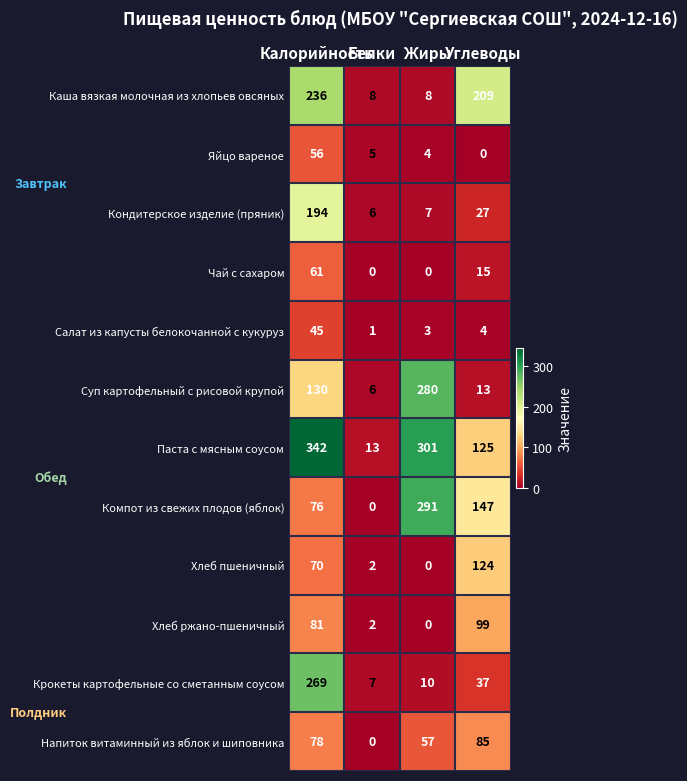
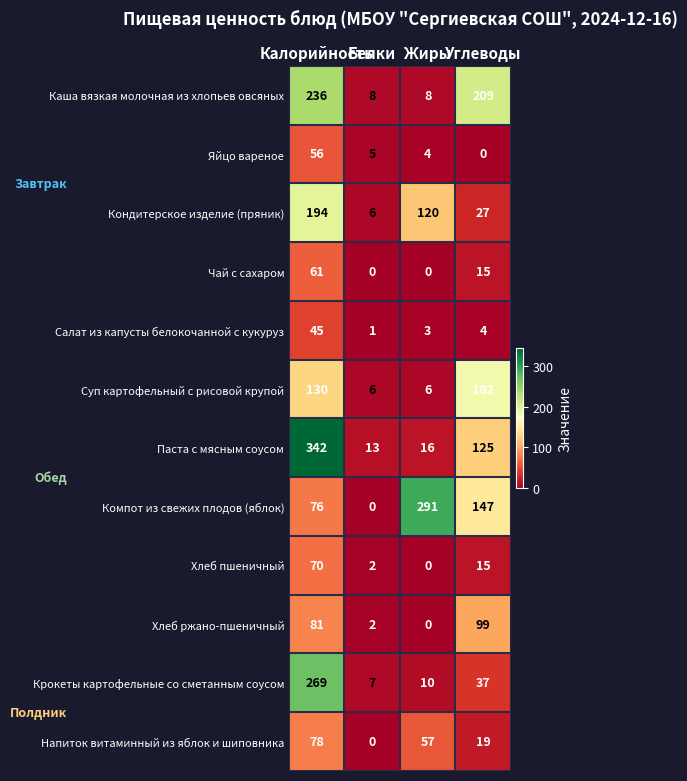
  {
    "Каша вязкая молочная из хлопьев овсяных": {
      "Жиры": 8,
      "Углеводы": 209
    },
    "Яйцо вареное": {
      "Жиры": 4,
      "Углеводы": 0
    },
    "Кондитерское изделие (пряник)": {
-     "Жиры": 7,
+     "Жиры": 120,
      "Углеводы": 27
    },
    "Чай с сахаром": {
      "Жиры": 0,
      "Углеводы": 15
    },
    "Салат из капусты белокочанной с кукуруз": {
      "Жиры": 3,
      "Углеводы": 4
    },
    "Суп картофельный с рисовой крупой": {
-     "Жиры": 280,
-     "Углеводы": 13
+     "Жиры": 6,
+     "Углеводы": 182
    },
    "Паста с мясным соусом": {
-     "Жиры": 301,
+     "Жиры": 16,
      "Углеводы": 125
    },
    "Компот из свежих плодов (яблок)": {
      "Жиры": 291,
      "Углеводы": 147
    },
    "Хлеб пшеничный": {
      "Жиры": 0,
-     "Углеводы": 124
+     "Углеводы": 15
    },
    "Хлеб ржано-пшеничный": {
      "Жиры": 0,
      "Углеводы": 99
    },
    "Крокеты картофельные со сметанным соусом": {
      "Жиры": 10,
      "Углеводы": 37
    },
    "Напиток витаминный из яблок и шиповника": {
      "Жиры": 57,
-     "Углеводы": 85
+     "Углеводы": 19
    }
  }
